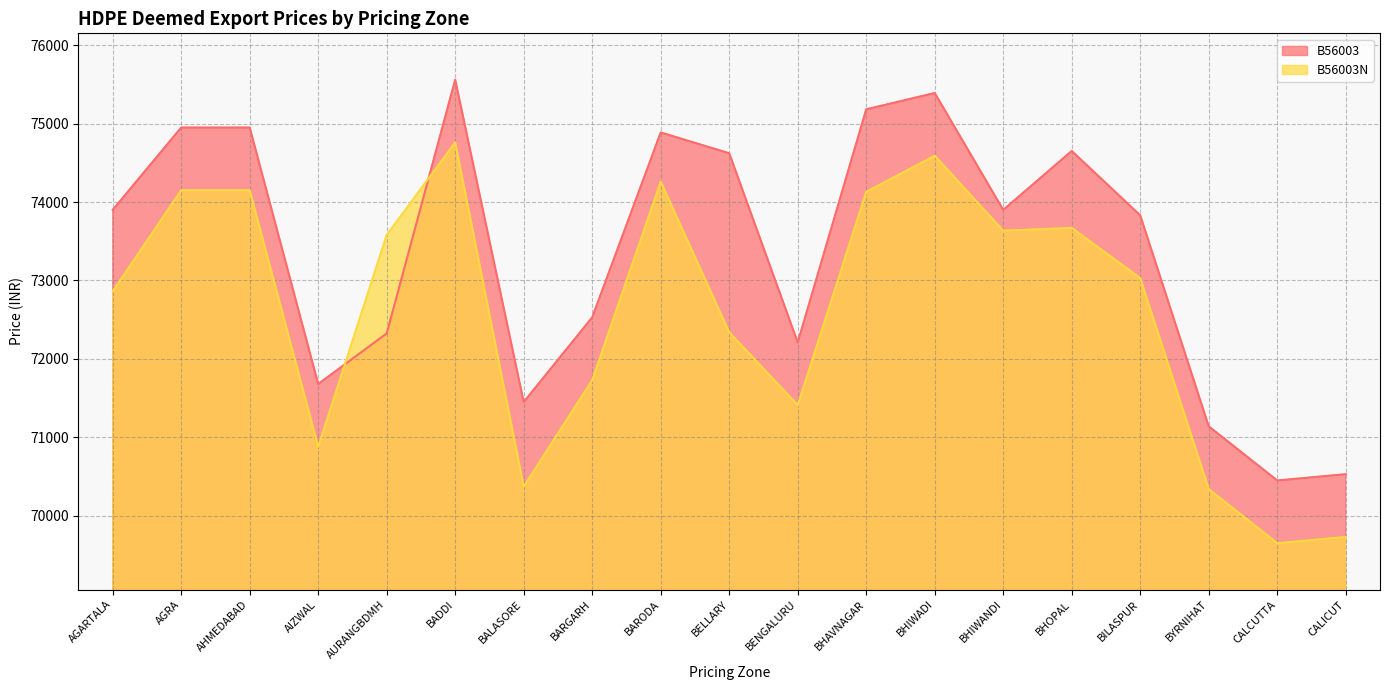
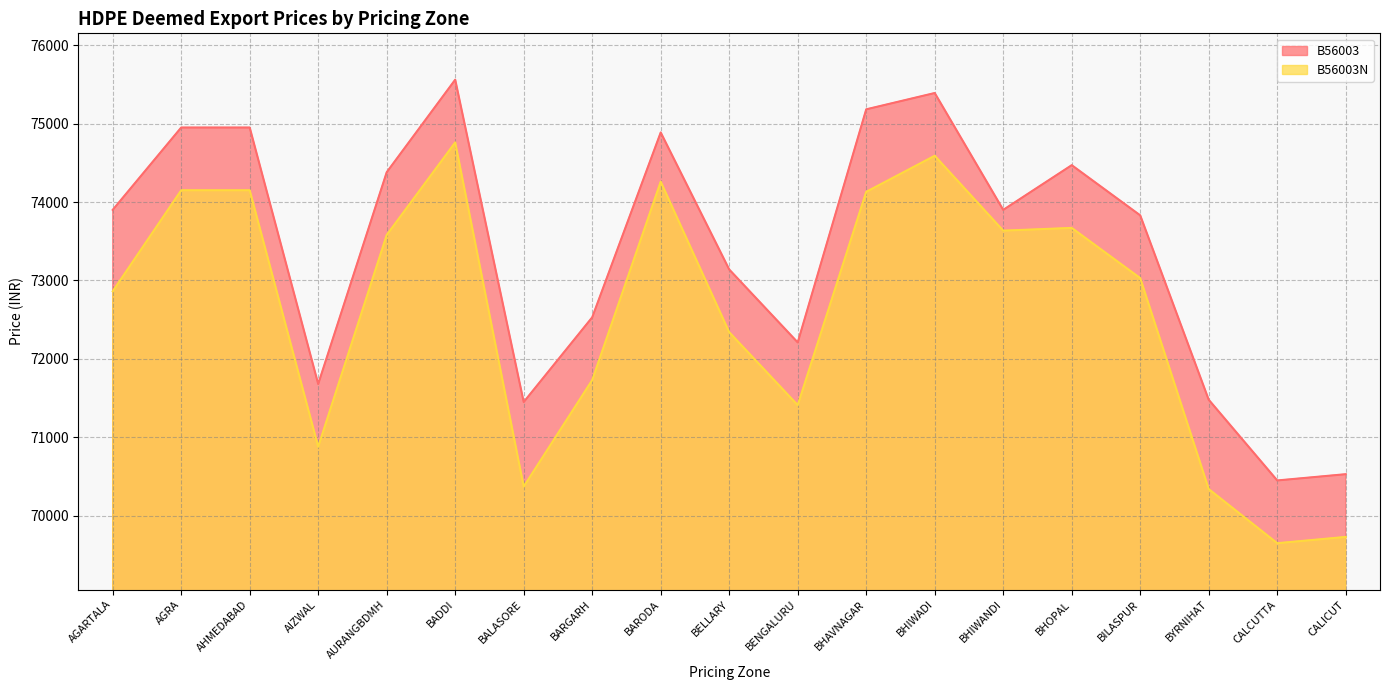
  {
    "B56003": {
      "AGARTALA": 73900,
      "AGRA": 75000,
      "AHMEDABAD": 75000,
      "AIZWAL": 71700,
-     "AURANGBDMH": 72300,
+     "AURANGBDMH": 74400,
      "BADDI": 75600,
      "BALASORE": 71500,
      "BARGARH": 72500,
      "BARODA": 74900,
-     "BELLARY": 74600,
+     "BELLARY": 73100,
      "BENGALURU": 72200,
      "BHAVNAGAR": 75200,
      "BHIWADI": 75400,
      "BHIWANDI": 73900,
-     "BHOPAL": 74700,
+     "BHOPAL": 74500,
      "BILASPUR": 73800,
-     "BYRNIHAT": 71100,
+     "BYRNIHAT": 71500,
      "CALCUTTA": 70500,
      "CALICUT": 70500
    },
    "B56003N": {
      "AGARTALA": 72900,
      "AGRA": 74200,
      "AHMEDABAD": 74200,
      "AIZWAL": 70900,
      "AURANGBDMH": 73600,
      "BADDI": 74800,
      "BALASORE": 70400,
      "BARGARH": 71700,
      "BARODA": 74300,
      "BELLARY": 72300,
      "BENGALURU": 71400,
      "BHAVNAGAR": 74100,
      "BHIWADI": 74600,
      "BHIWANDI": 73600,
      "BHOPAL": 73700,
      "BILASPUR": 73000,
      "BYRNIHAT": 70300,
      "CALCUTTA": 69700,
      "CALICUT": 69700
    }
  }
